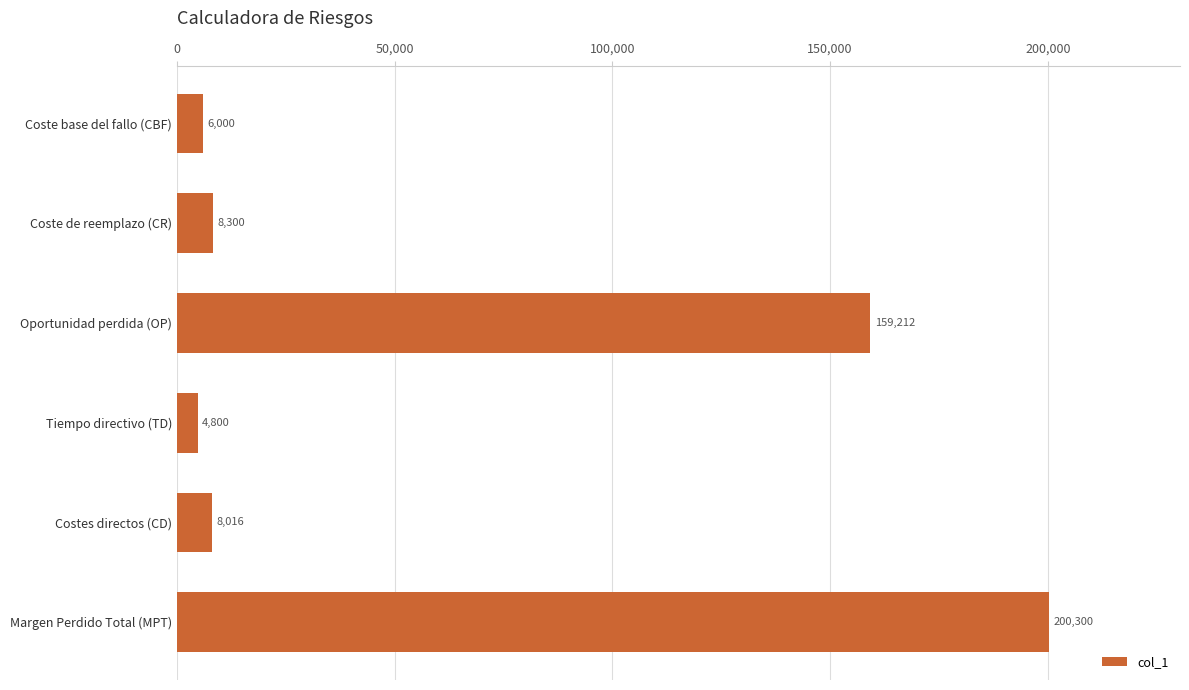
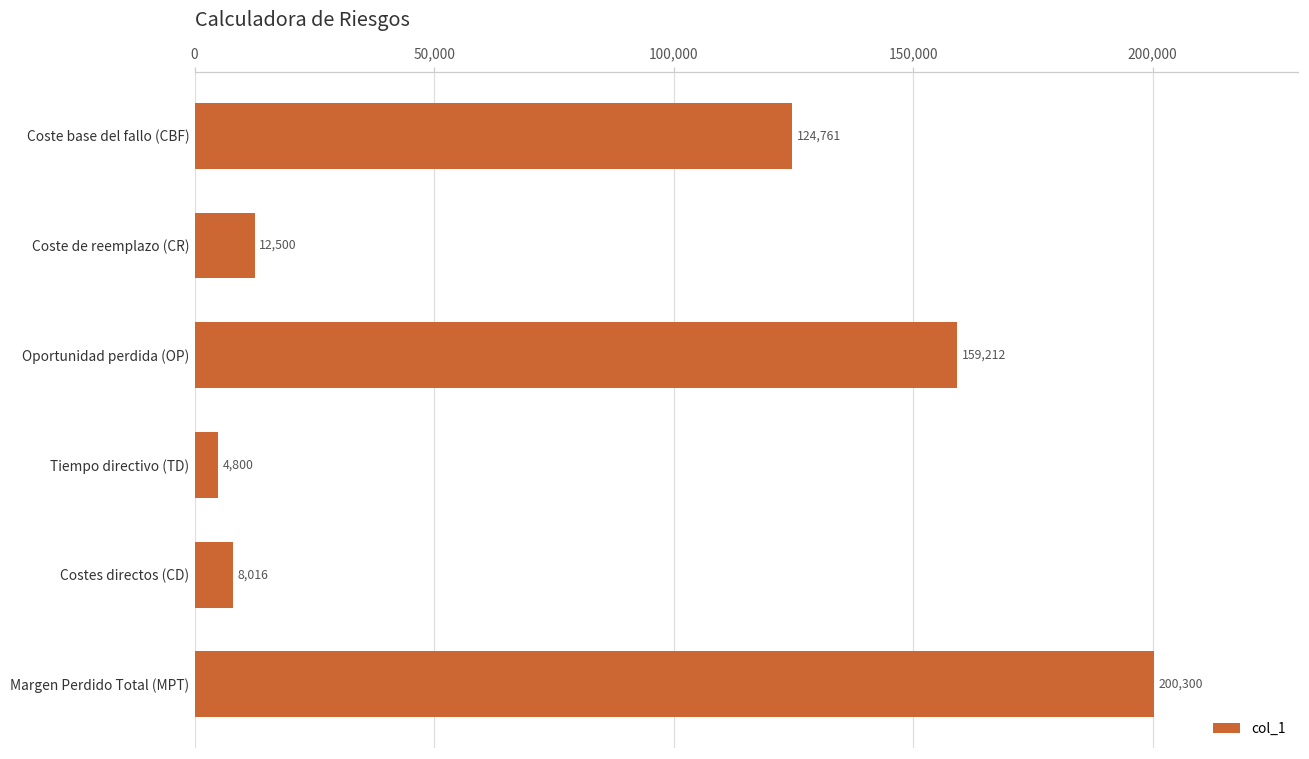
  {
-   "Coste base del fallo (CBF)": "6,000",
-   "Coste de reemplazo (CR)": "8,300",
+   "Coste base del fallo (CBF)": "124,761",
+   "Coste de reemplazo (CR)": "12,500",
    "Oportunidad perdida (OP)": "159,212",
    "Tiempo directivo (TD)": "4,800",
    "Costes directos (CD)": "8,016",
    "Margen Perdido Total (MPT)": "200,300"
  }
